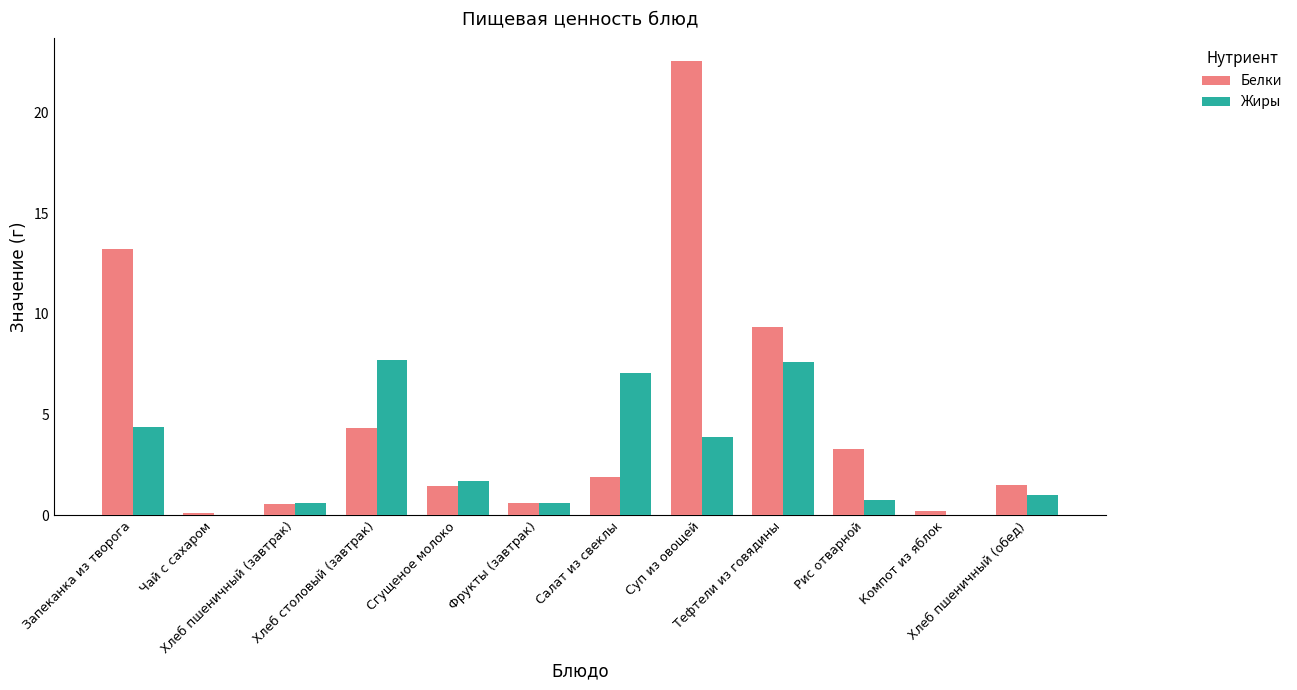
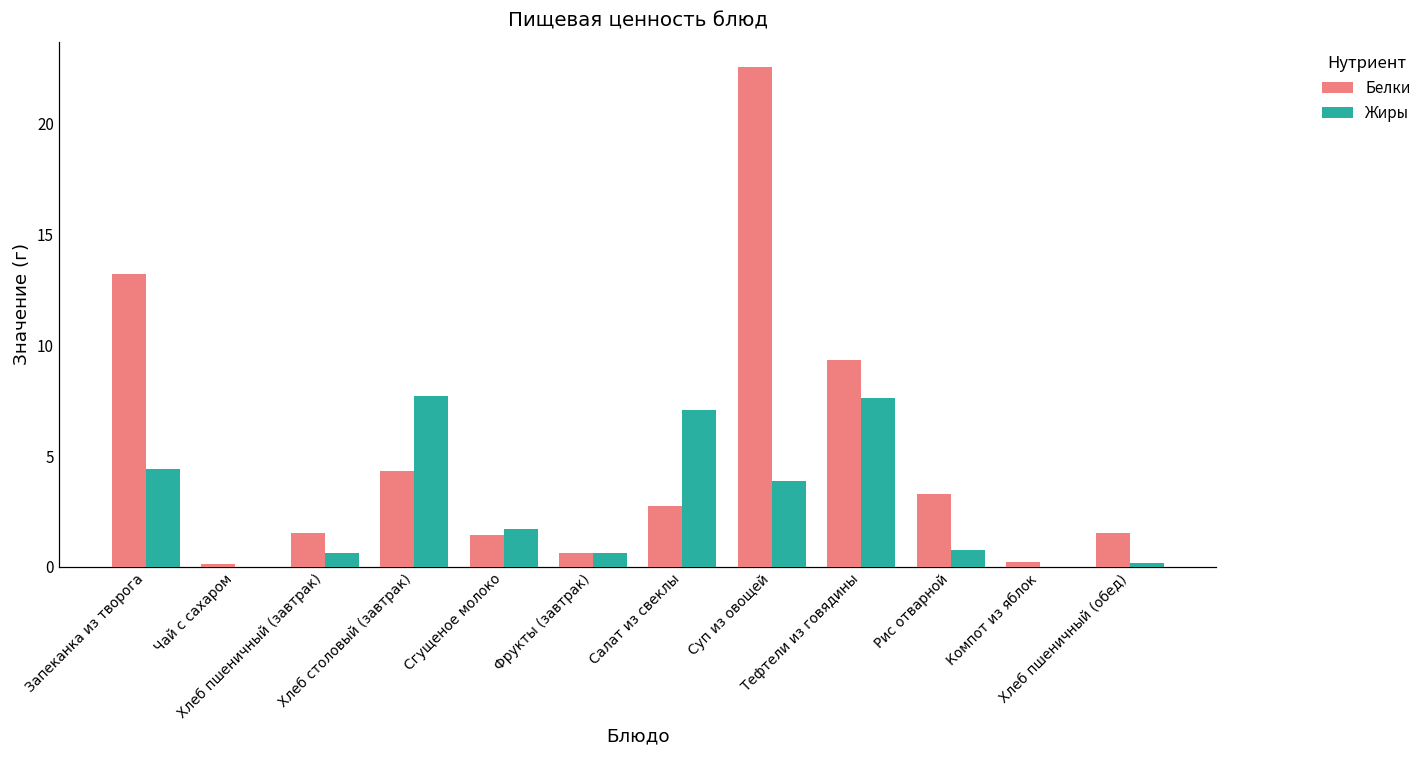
  {
    "Белки": {
      "Запеканка из творога": 13.2,
-     "Хлеб пшеничный (завтрак)": 0.6,
+     "Хлеб пшеничный (завтрак)": 1.5,
      "Хлеб столовый (завтрак)": 4.3,
      "Сгущеное молоко": 1.4,
      "Фрукты (завтрак)": 0.6,
-     "Салат из свеклы": 1.9,
+     "Салат из свеклы": 2.7,
      "Суп из овощей": 22.6,
      "Тефтели из говядины": 9.3,
      "Рис отварной": 3.3,
      "Компот из яблок": 0.2,
      "Хлеб пшеничный (обед)": 1.5
    },
    "Жиры": {
      "Запеканка из творога": 4.4,
      "Чай с сахаром": 0.0,
      "Хлеб пшеничный (завтрак)": 0.6,
      "Хлеб столовый (завтрак)": 7.7,
      "Сгущеное молоко": 1.7,
      "Фрукты (завтрак)": 0.6,
      "Салат из свеклы": 7.1,
      "Суп из овощей": 3.9,
      "Тефтели из говядины": 7.6,
      "Рис отварной": 0.8,
      "Компот из яблок": 0.0,
-     "Хлеб пшеничный (обед)": 1.0
+     "Хлеб пшеничный (обед)": 0.2
    }
  }
